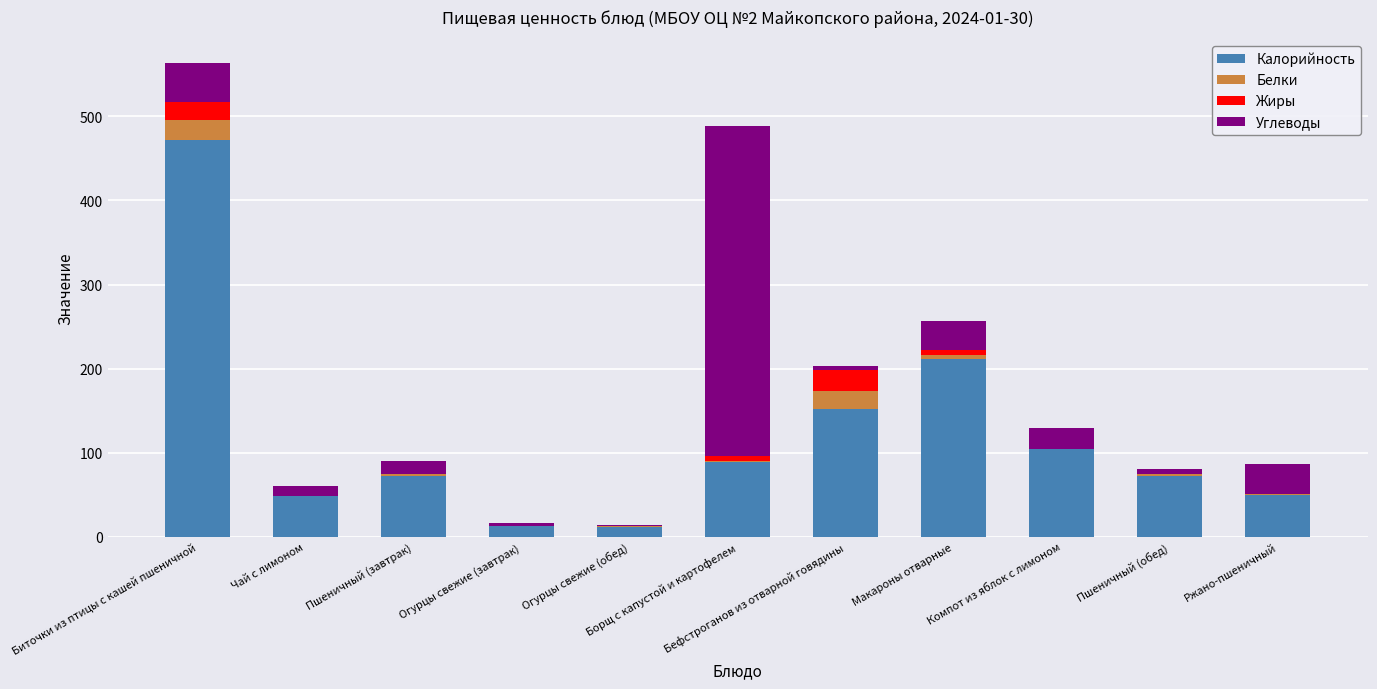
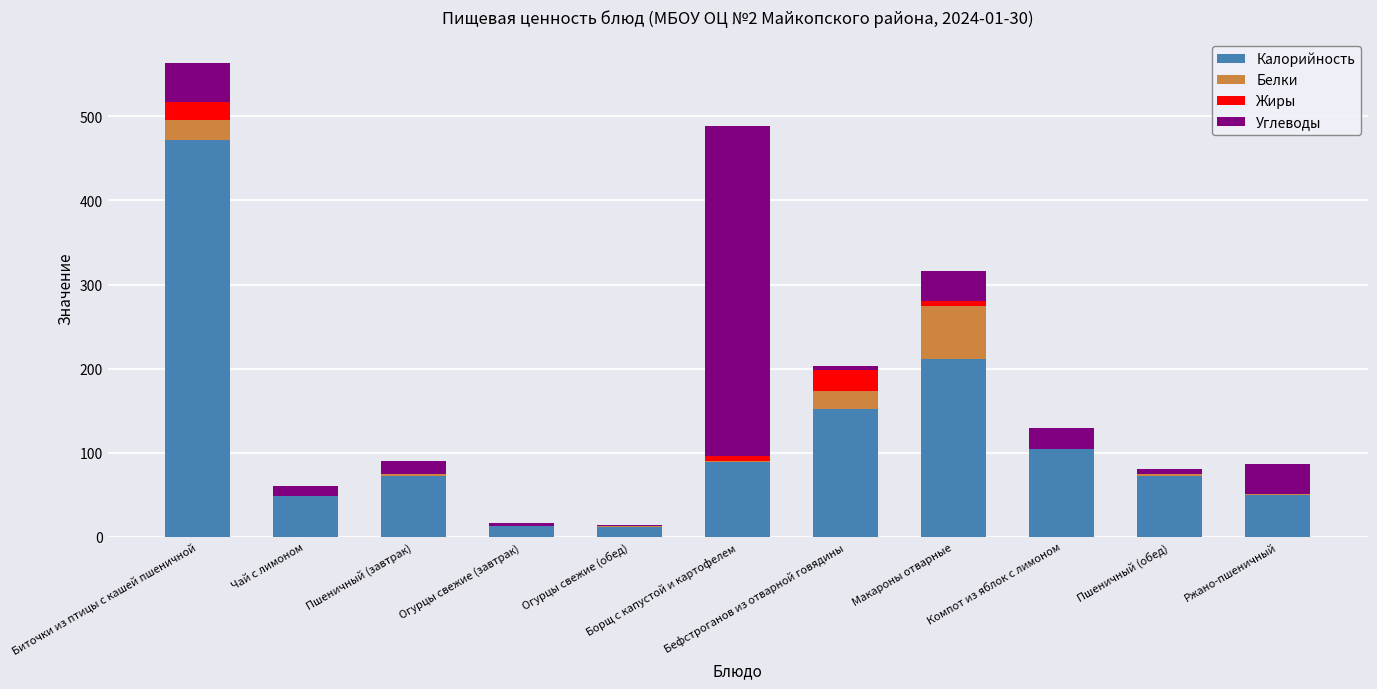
  {
    "Калорийность": {
      "Биточки из птицы с кашей пшеничной": 470,
      "Чай с лимоном": 50,
      "Пшеничный (завтрак)": 70,
      "Огурцы свежие (завтрак)": 10,
      "Огурцы свежие (обед)": 10,
      "Борщ с капустой и картофелем": 90,
      "Бефстроганов из отварной говядины": 150,
      "Макароны отварные": 210,
      "Компот из яблок с лимоном": 100,
      "Пшеничный (обед)": 70,
      "Ржано-пшеничный": 50
    },
    "Белки": {
      "Биточки из птицы с кашей пшеничной": 20,
      "Бефстроганов из отварной говядины": 20,
-     "Макароны отварные": 10
+     "Макароны отварные": 60
    },
    "Жиры": {
      "Биточки из птицы с кашей пшеничной": 20,
      "Чай с лимоном": 0,
      "Борщ с капустой и картофелем": 10,
      "Бефстроганов из отварной говядины": 30,
      "Макароны отварные": 10
    },
    "Углеводы": {
      "Биточки из птицы с кашей пшеничной": 50,
      "Чай с лимоном": 10,
      "Пшеничный (завтрак)": 10,
      "Борщ с капустой и картофелем": 390,
      "Бефстроганов из отварной говядины": 0,
      "Макароны отварные": 40,
      "Компот из яблок с лимоном": 30,
      "Пшеничный (обед)": 10,
      "Ржано-пшеничный": 40
    }
  }
